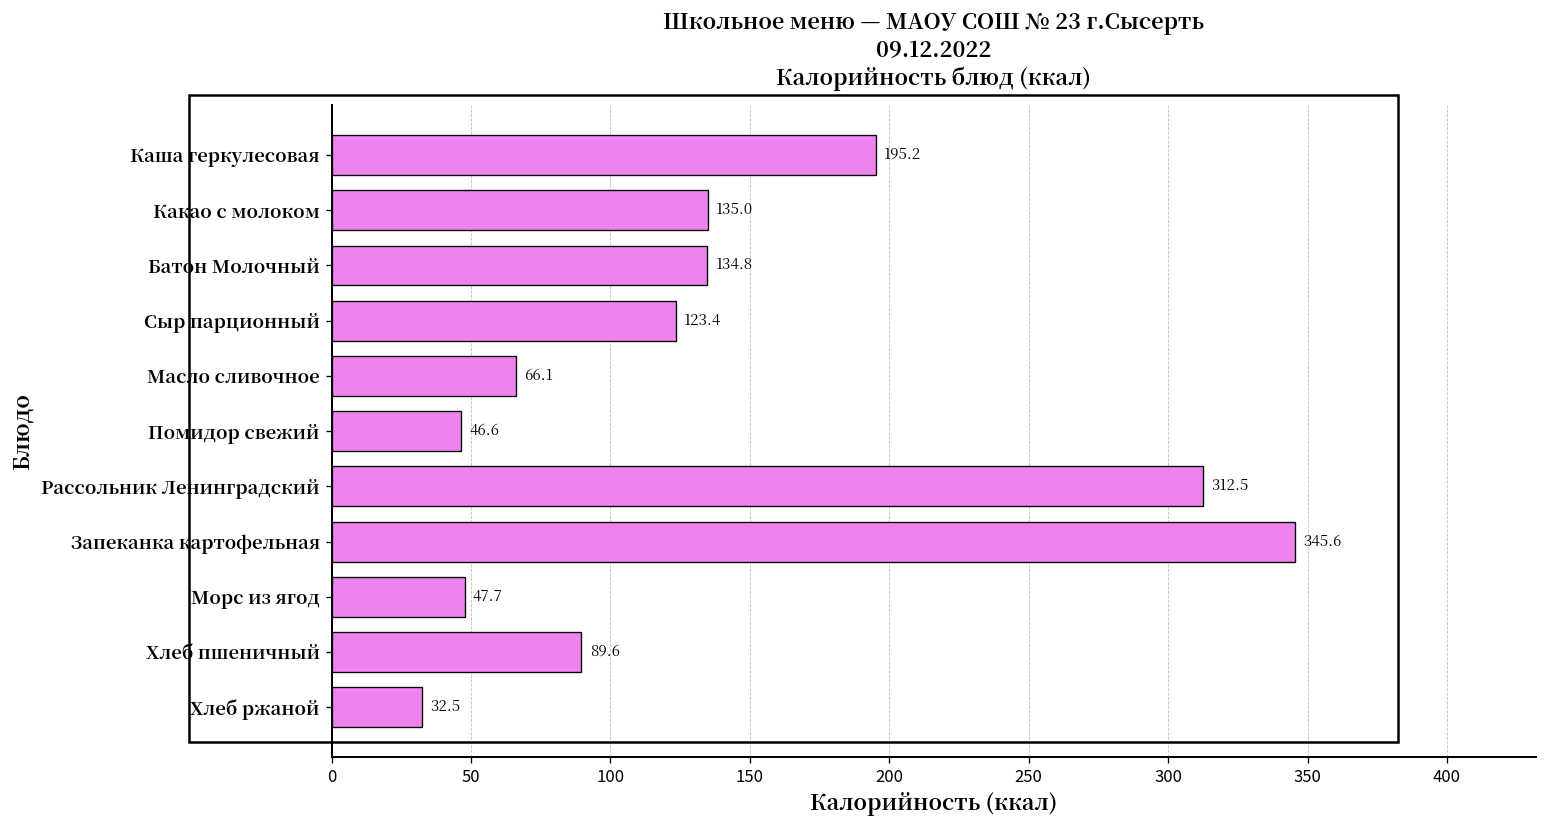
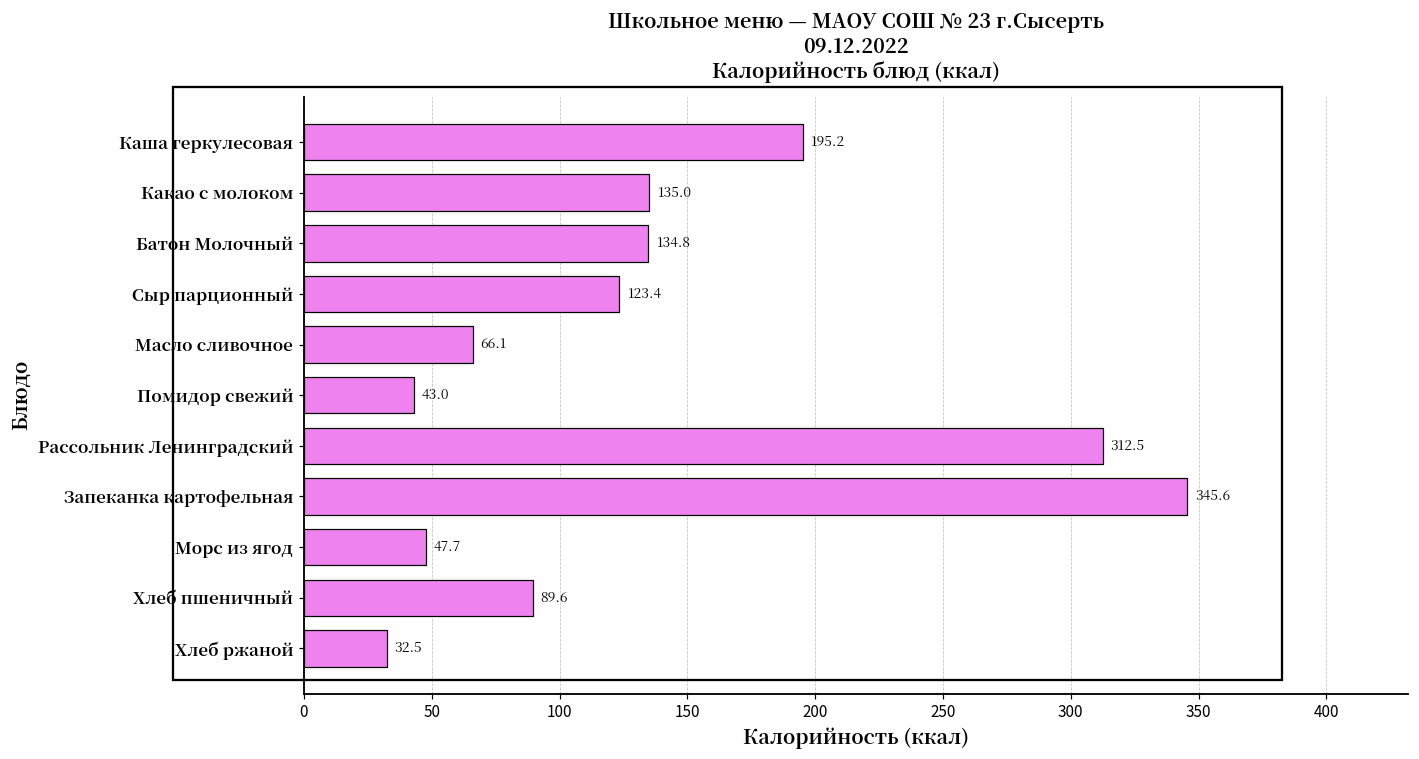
  {
    "Каша геркулесовая": 195.2,
    "Какао с молоком": 135.0,
    "Батон Молочный": 134.8,
    "Сыр парционный": 123.4,
    "Масло сливочное": 66.1,
-   "Помидор свежий": 46.6,
+   "Помидор свежий": 43.0,
    "Рассольник Ленинградский": 312.5,
    "Запеканка картофельная": 345.6,
    "Морс из ягод": 47.7,
    "Хлеб пшеничный": 89.6,
    "Хлеб ржаной": 32.5
  }
